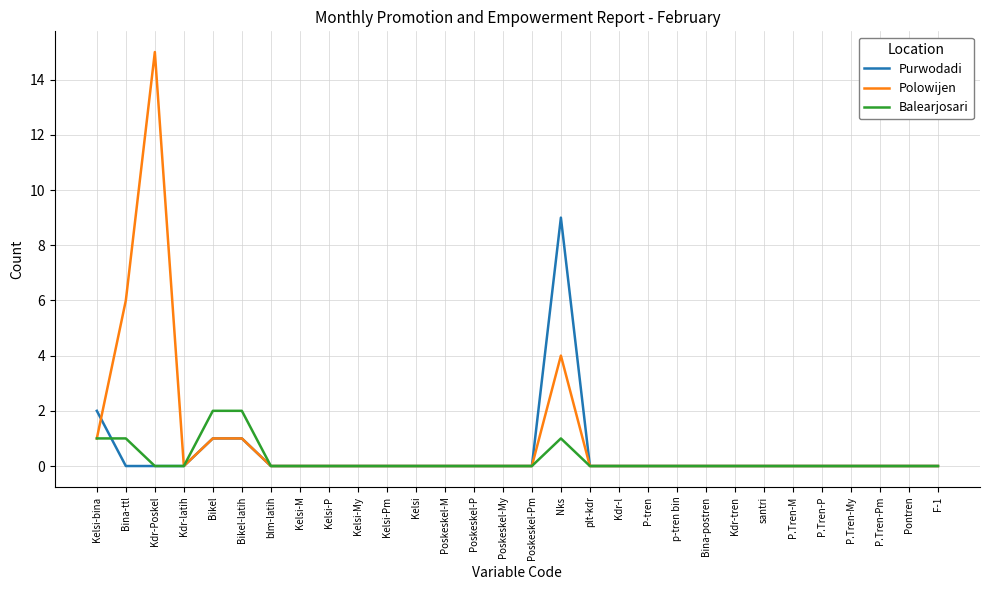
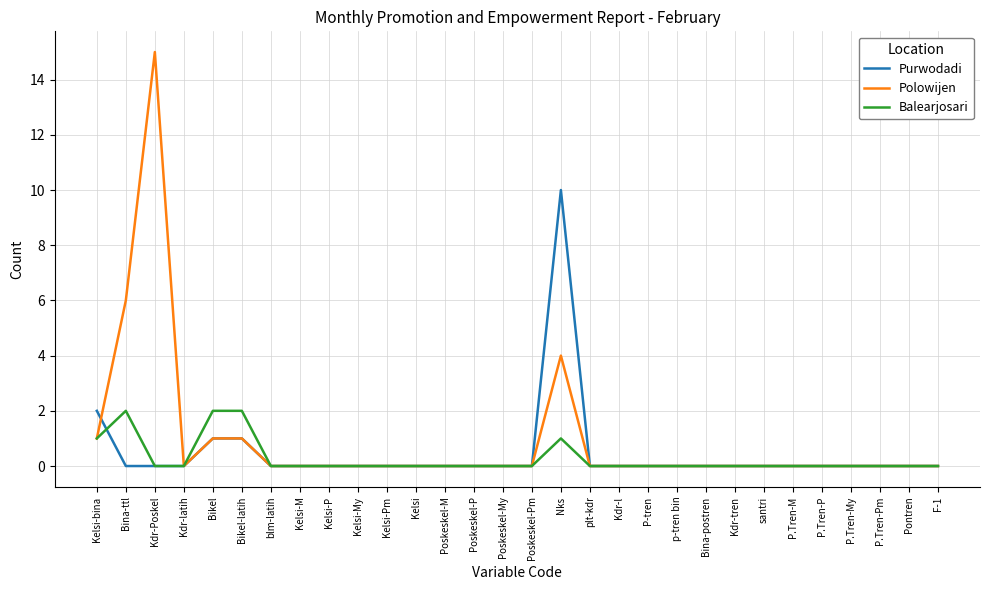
  {
    "Purwodadi": {
      "Kelsi-bina": 2,
      "Bina-ttl": 0,
-     "Nks": 9
+     "Nks": 10
    },
    "Polowijen": {
      "Bina-ttl": 6,
      "Kdr-Poskel": 15,
      "Nks": 4
    },
    "Balearjosari": {
-     "Bina-ttl": 1,
+     "Bina-ttl": 2,
      "Bikel": 2,
      "Bikel-latih": 2,
      "Nks": 1
    }
  }
